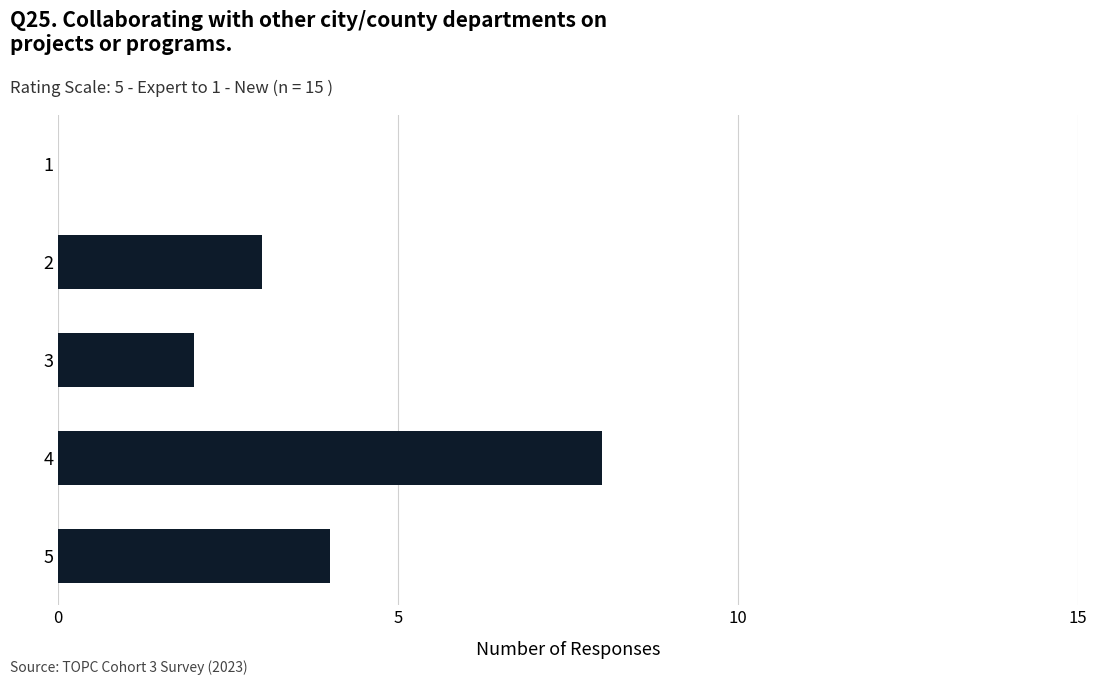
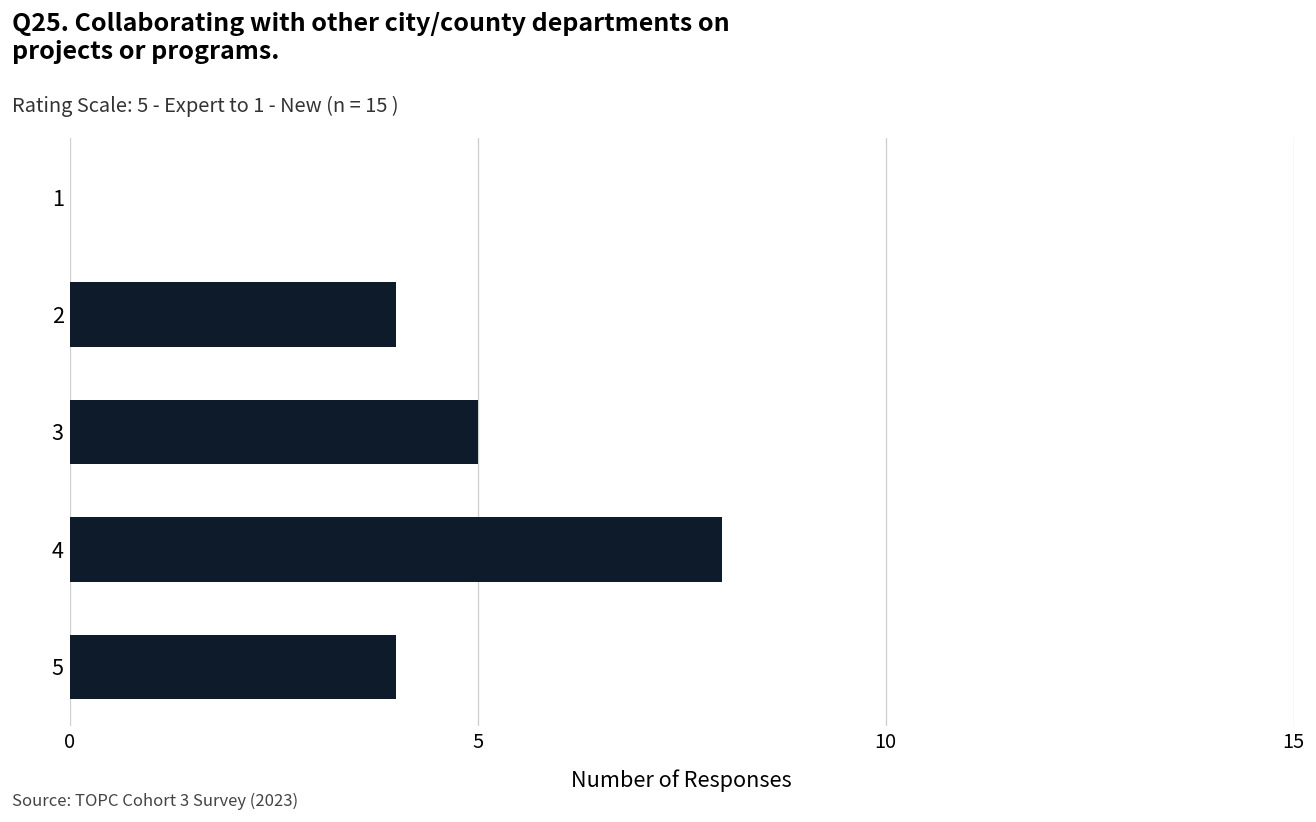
  {
    "1": 0,
-   "2": 3,
-   "3": 2,
+   "2": 4,
+   "3": 5,
    "4": 8,
    "5": 4
  }
